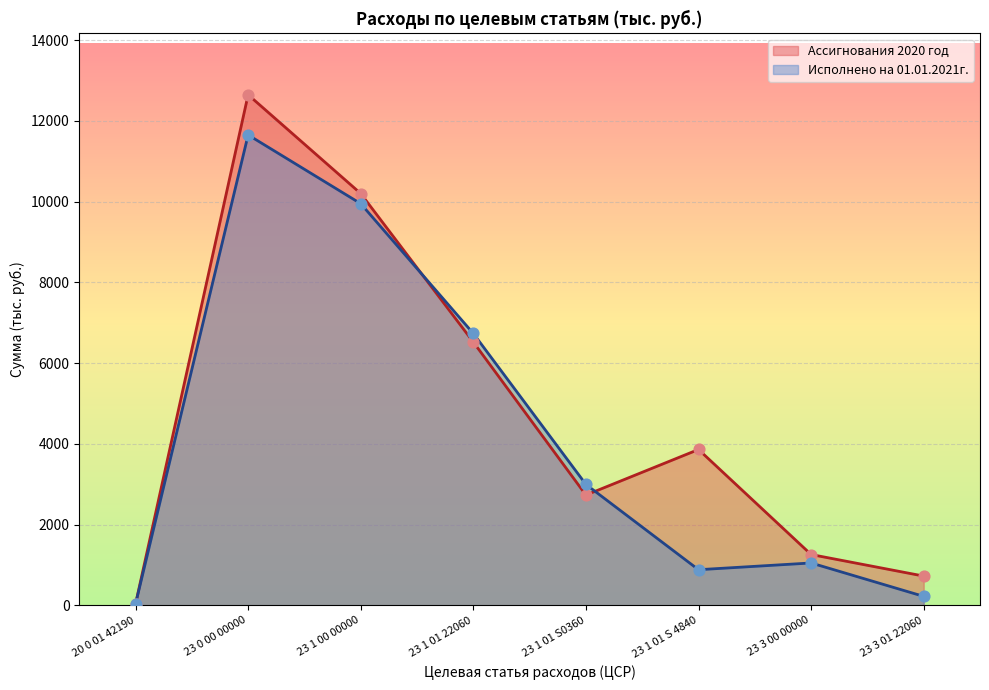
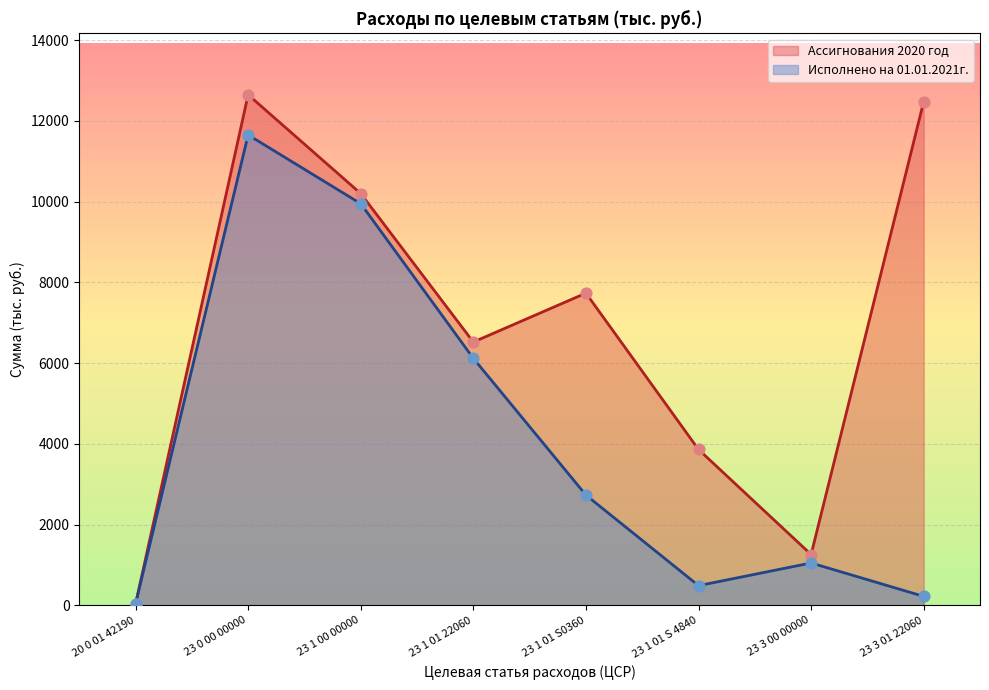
  {
    "Ассигнования 2020 год": {
      "23 0 00 00000": 12600,
      "23 1 00 00000": 10200,
      "23 1 01 22060": 6500,
-     "23 1 01 S0360": 2700,
+     "23 1 01 S0360": 7700,
      "23 1 01 S 4840": 3900,
      "23 3 00 00000": 1300,
-     "23 3 01 22060": 700
+     "23 3 01 22060": 12500
    },
    "Исполнено на 01.01.2021г.": {
      "23 0 00 00000": 11700,
      "23 1 00 00000": 9900,
-     "23 1 01 22060": 6700,
-     "23 1 01 S0360": 3000,
-     "23 1 01 S 4840": 900,
+     "23 1 01 22060": 6100,
+     "23 1 01 S0360": 2700,
+     "23 1 01 S 4840": 500,
      "23 3 00 00000": 1000,
      "23 3 01 22060": 200
    }
  }
